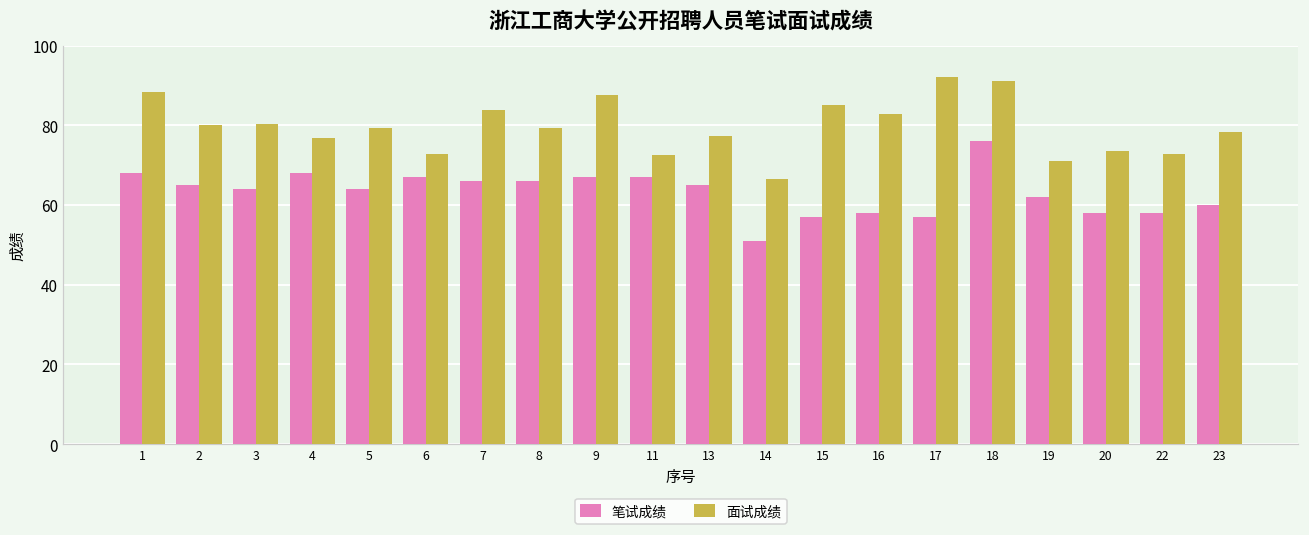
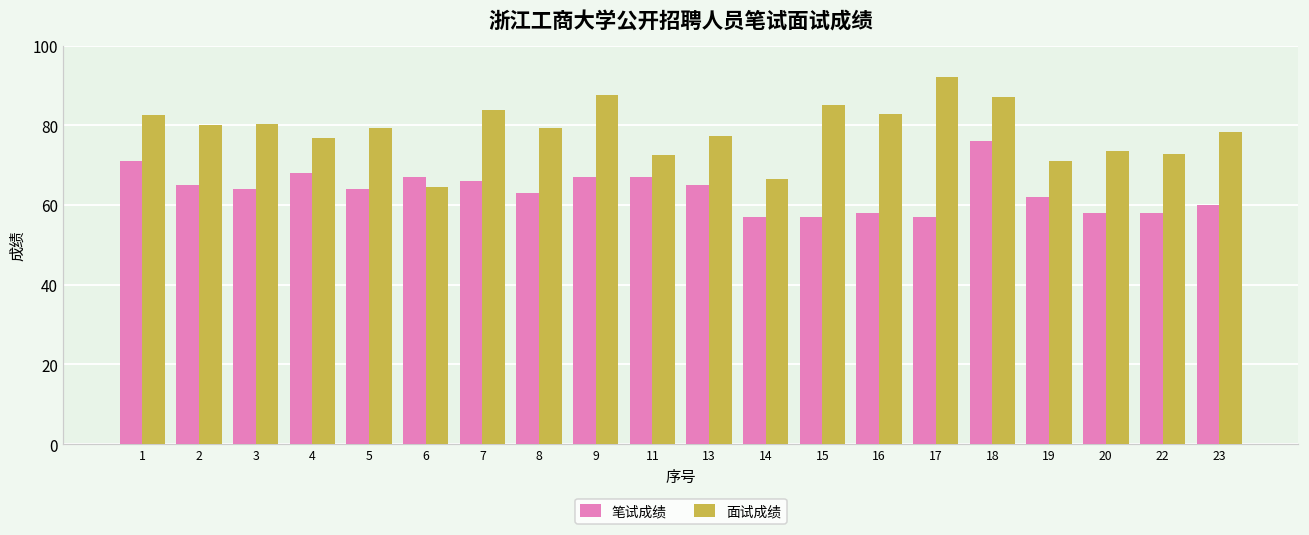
  {
    "笔试成绩": {
-     "1": 68,
+     "1": 71,
      "2": 65,
      "3": 64,
      "4": 68,
      "5": 64,
      "6": 67,
      "7": 66,
-     "8": 66,
+     "8": 63,
      "9": 67,
      "11": 67,
      "13": 65,
-     "14": 51,
+     "14": 57,
      "15": 57,
      "16": 58,
      "17": 57,
      "18": 76,
      "19": 62,
      "20": 58,
      "22": 58,
      "23": 60
    },
    "面试成绩": {
-     "1": 88,
+     "1": 83,
      "2": 80,
      "3": 80,
      "4": 77,
      "5": 79,
-     "6": 73,
+     "6": 65,
      "7": 84,
      "8": 79,
      "9": 88,
      "11": 73,
      "13": 77,
      "14": 67,
      "15": 85,
      "16": 83,
      "17": 92,
-     "18": 91,
+     "18": 87,
      "19": 71,
      "20": 74,
      "22": 73,
      "23": 78
    }
  }
